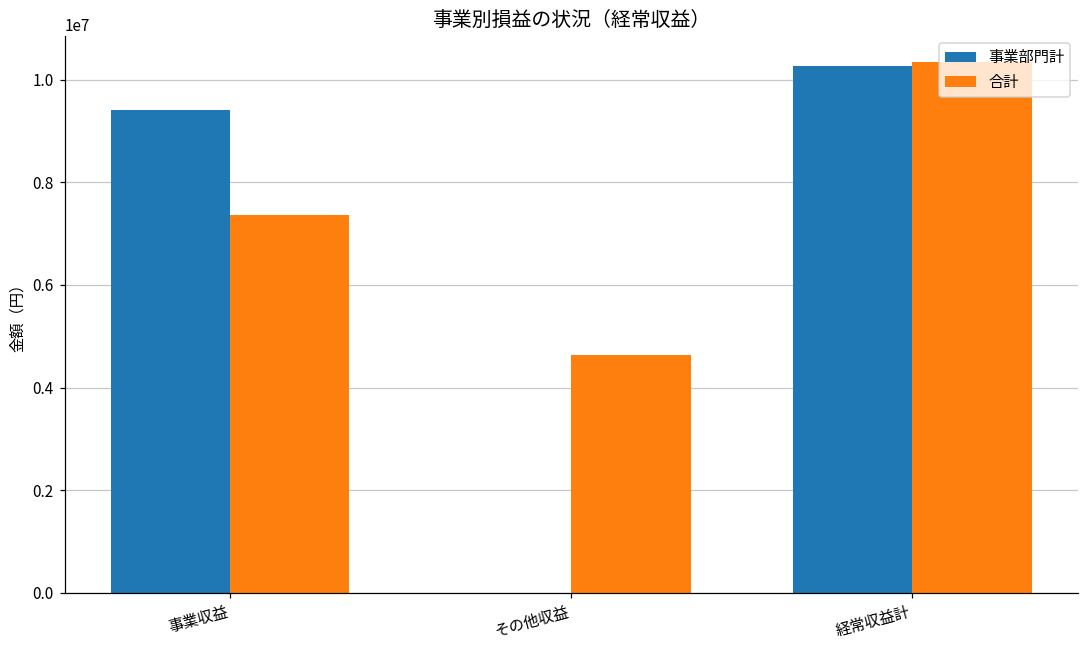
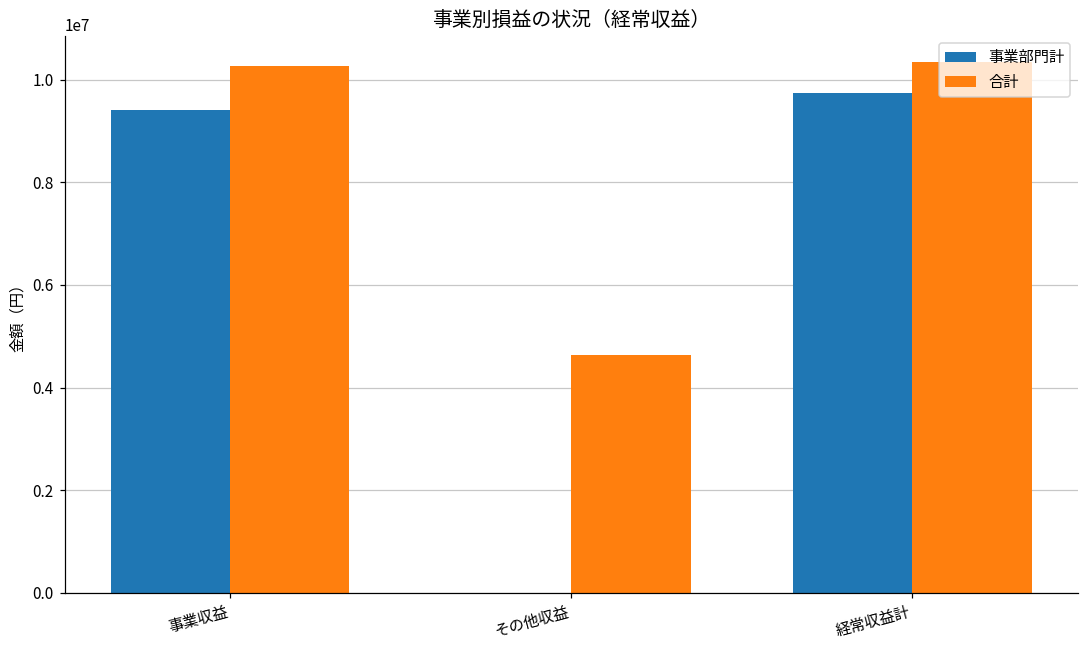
  {
    "事業部門計": {
      "事業収益": 9400000,
      "その他収益": 0,
-     "経常収益計": 10300000
+     "経常収益計": 9700000
    },
    "合計": {
-     "事業収益": 7400000,
+     "事業収益": 10300000,
      "その他収益": 4600000
    }
  }
